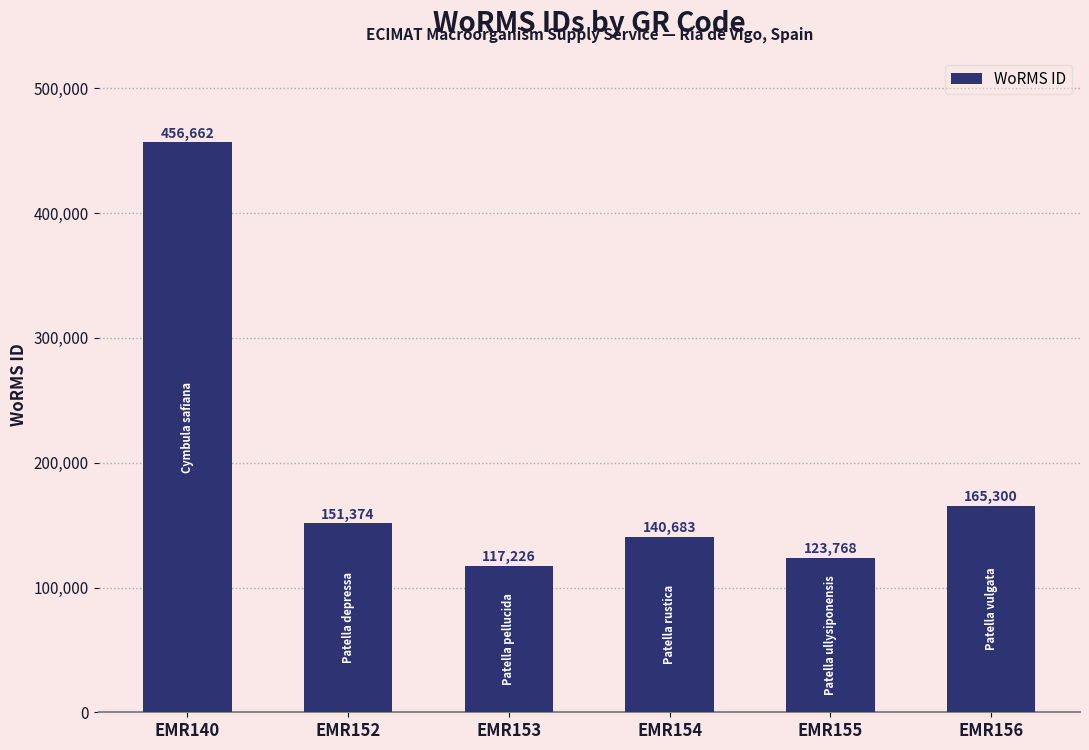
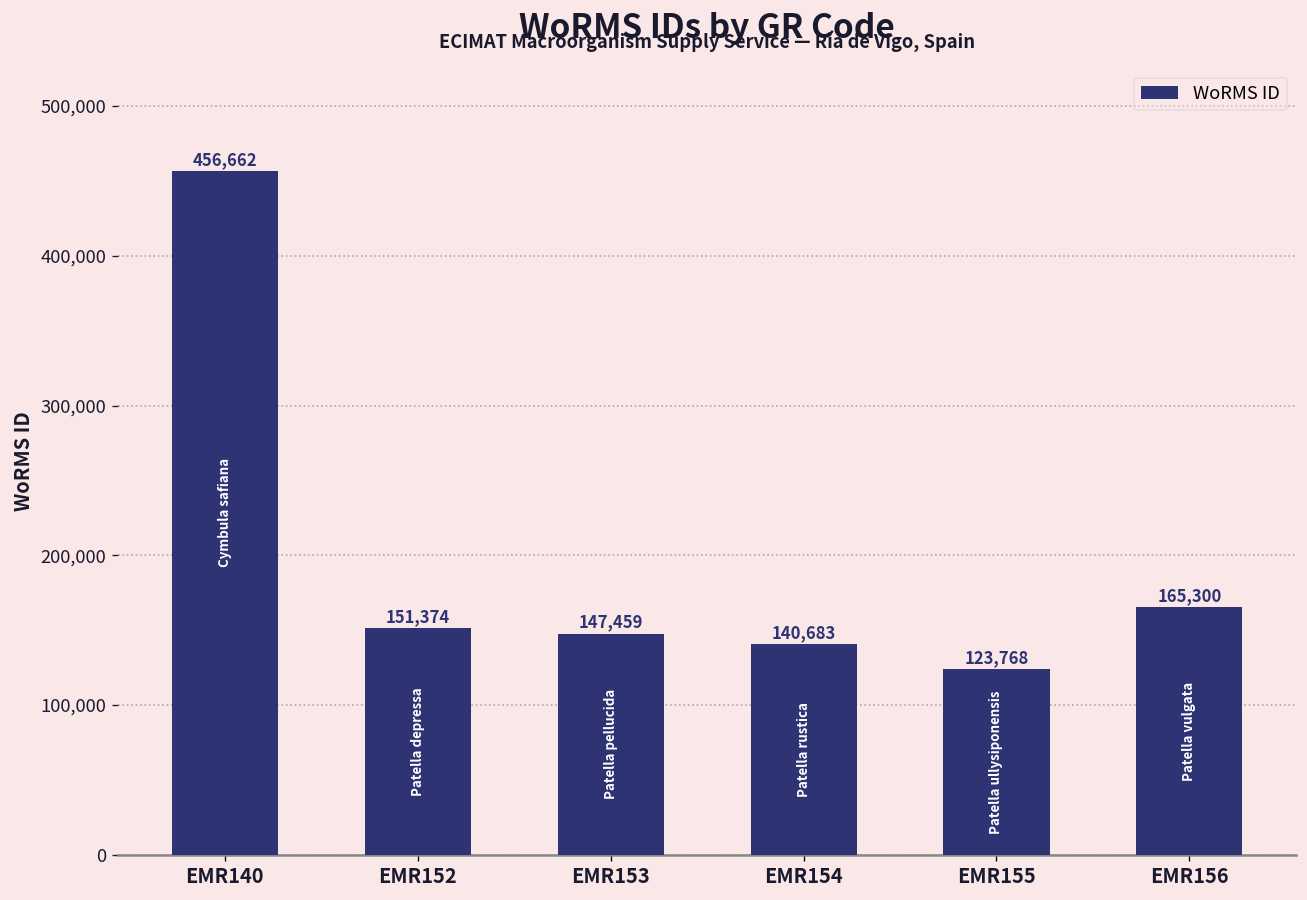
  {
    "EMR140": "456,662",
    "EMR152": "151,374",
-   "EMR153": "117,226",
+   "EMR153": "147,459",
    "EMR154": "140,683",
    "EMR155": "123,768",
    "EMR156": "165,300"
  }
